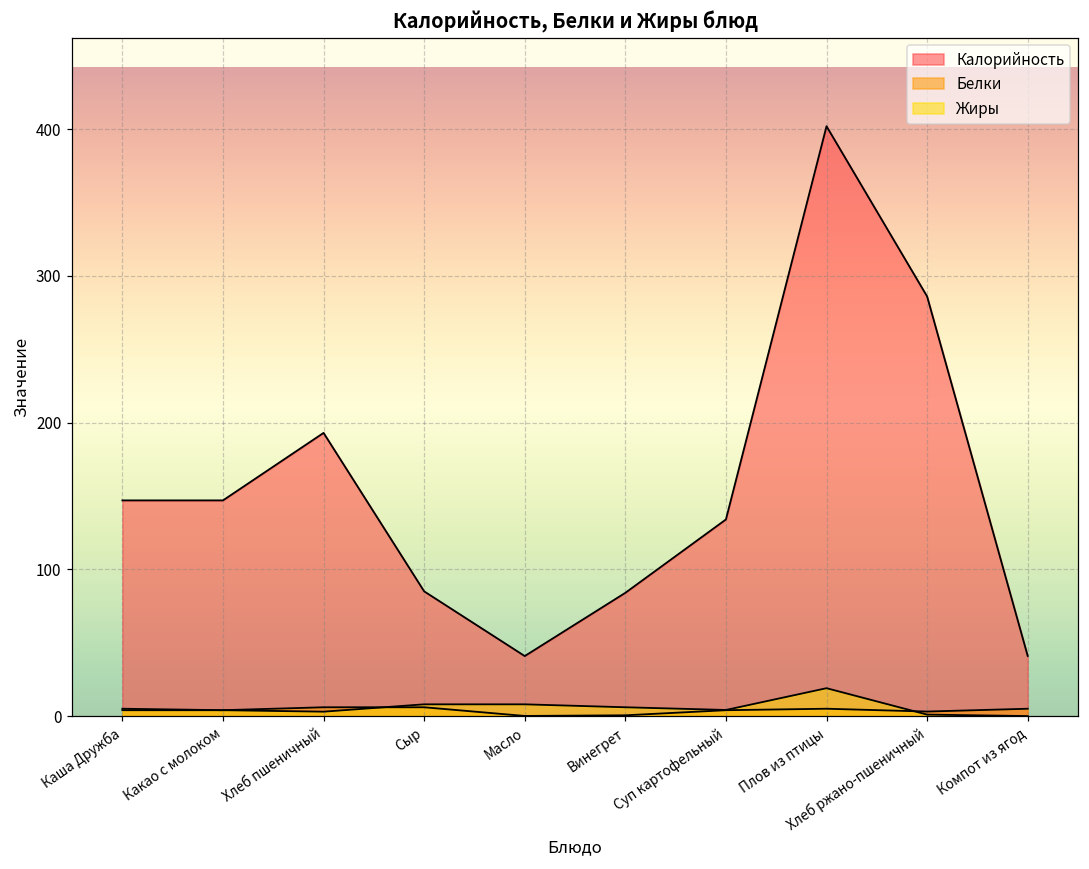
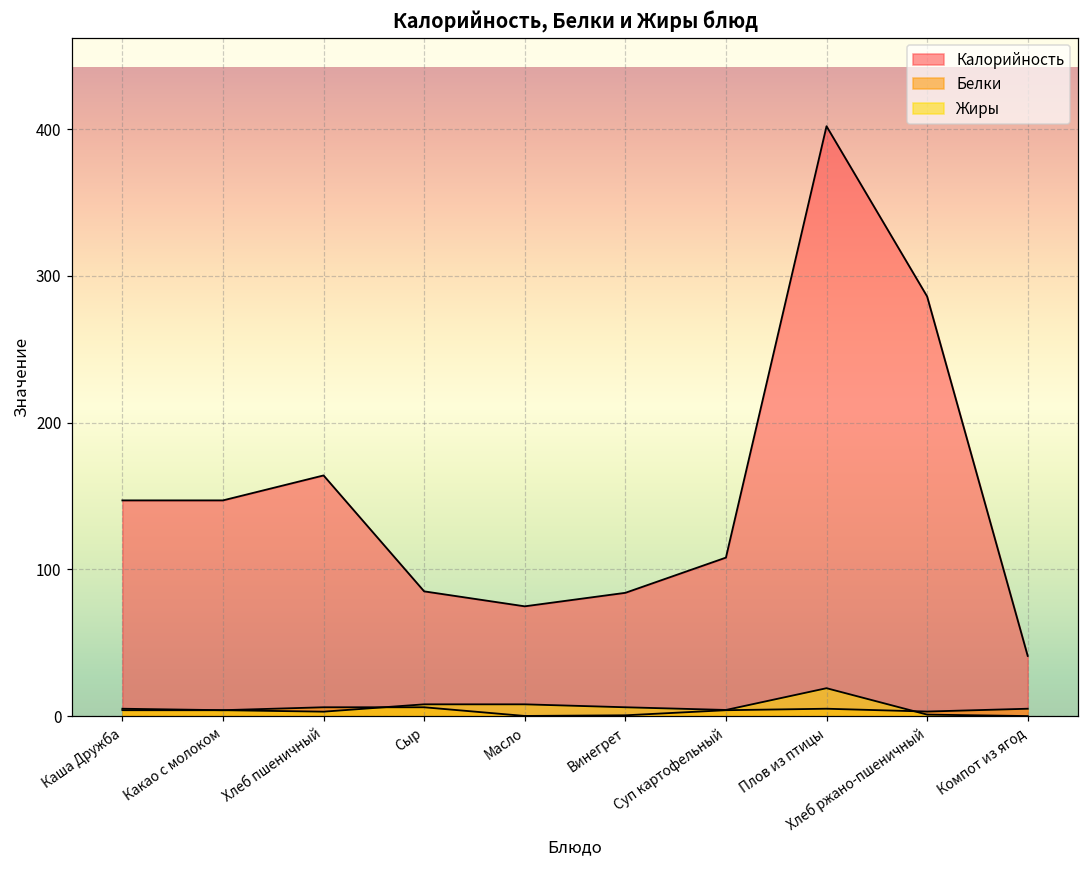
  {
    "Калорийность": {
      "Каша Дружба": 147,
      "Какао с молоком": 147,
-     "Хлеб пшеничный": 193,
+     "Хлеб пшеничный": 164,
      "Сыр": 85,
-     "Масло": 41,
+     "Масло": 75,
      "Винегрет": 84,
-     "Суп картофельный": 134,
+     "Суп картофельный": 108,
      "Плов из птицы": 402,
      "Хлеб ржано-пшеничный": 286,
      "Компот из ягод": 41
    }
  }
